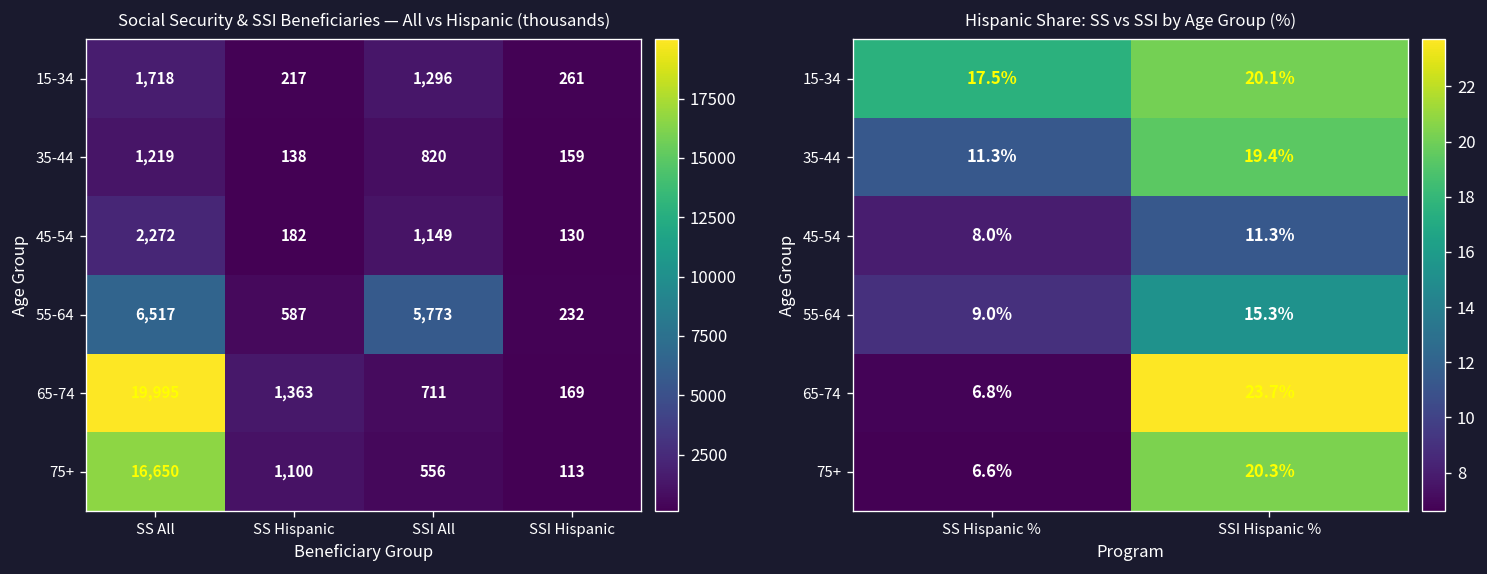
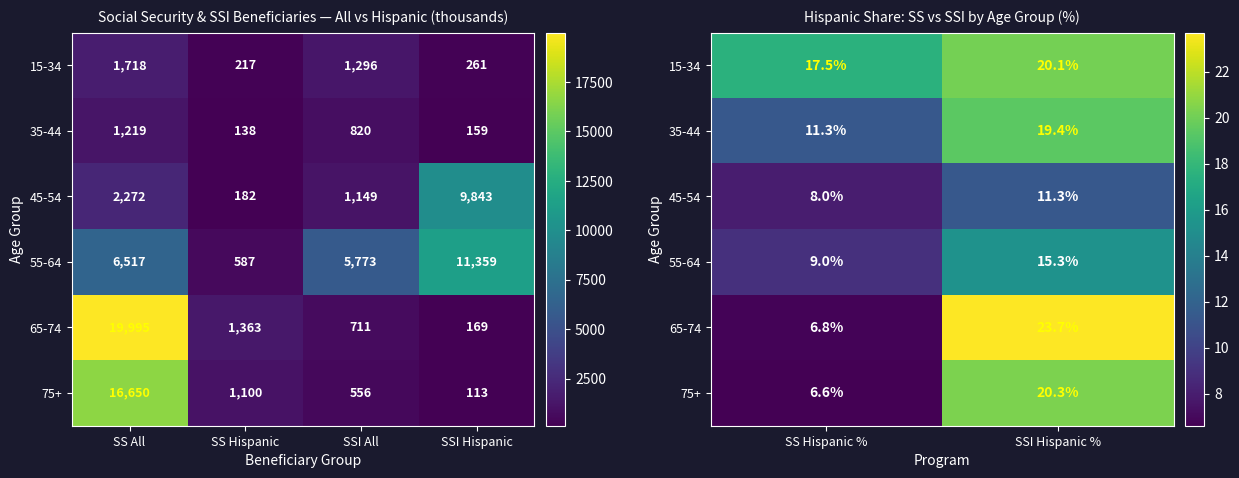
  {
    "Social Security & SSI Beneficiaries — All vs Hispanic (thousands)": {
      "15-34": {
        "SS All": "1,718",
        "SS Hispanic": "217",
        "SSI All": "1,296",
        "SSI Hispanic": "261"
      },
      "35-44": {
        "SS All": "1,219",
        "SS Hispanic": "138",
        "SSI All": "820",
        "SSI Hispanic": "159"
      },
      "45-54": {
        "SS All": "2,272",
        "SS Hispanic": "182",
        "SSI All": "1,149",
-       "SSI Hispanic": "130"
+       "SSI Hispanic": "9,843"
      },
      "55-64": {
        "SS All": "6,517",
        "SS Hispanic": "587",
        "SSI All": "5,773",
-       "SSI Hispanic": "232"
+       "SSI Hispanic": "11,359"
      },
      "65-74": {
        "SS Hispanic": "1,363",
        "SSI All": "711",
        "SSI Hispanic": "169"
      },
      "75+": {
        "SS All": "16,650",
        "SS Hispanic": "1,100",
        "SSI All": "556",
        "SSI Hispanic": "113"
      }
    },
    "Hispanic Share: SS vs SSI by Age Group (%)": {
      "15-34": {
        "SS Hispanic %": "17.5%",
        "SSI Hispanic %": "20.1%"
      },
      "35-44": {
        "SS Hispanic %": "11.3%",
        "SSI Hispanic %": "19.4%"
      },
      "45-54": {
        "SS Hispanic %": "8.0%",
        "SSI Hispanic %": "11.3%"
      },
      "55-64": {
        "SS Hispanic %": "9.0%",
        "SSI Hispanic %": "15.3%"
      },
      "65-74": {
        "SS Hispanic %": "6.8%"
      },
      "75+": {
        "SS Hispanic %": "6.6%",
        "SSI Hispanic %": "20.3%"
      }
    }
  }
